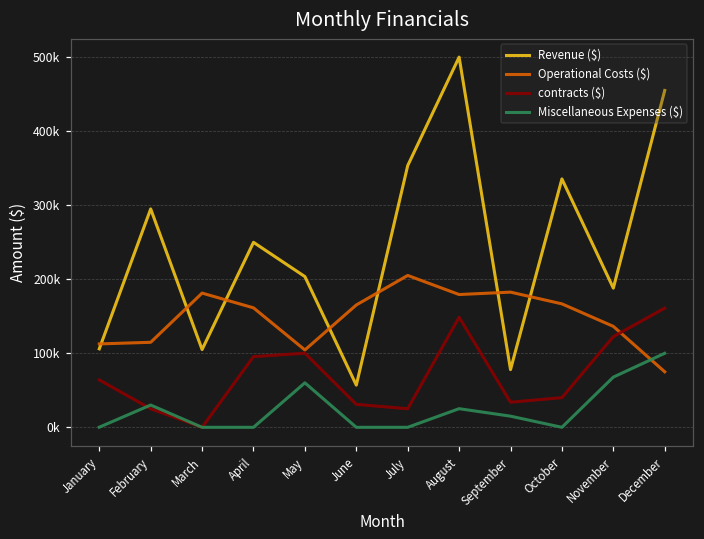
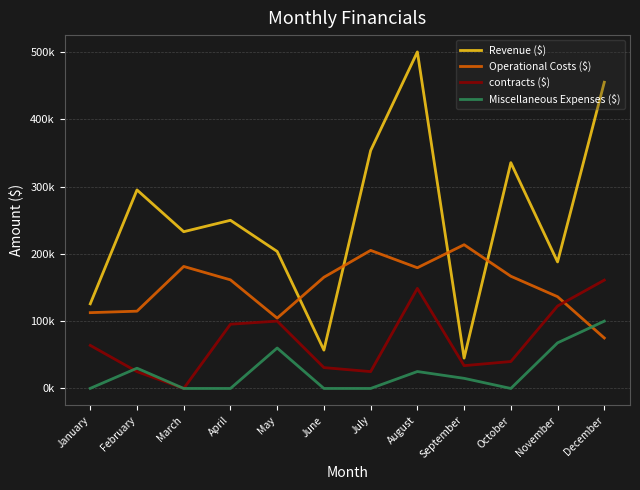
  {
    "Revenue ($)": {
-     "January": 110000,
+     "January": 130000,
      "February": 300000,
-     "March": 110000,
+     "March": 230000,
      "April": 250000,
      "May": 200000,
      "June": 60000,
      "July": 350000,
      "August": 500000,
-     "September": 80000,
+     "September": 50000,
      "October": 340000,
      "November": 190000
    },
    "Operational Costs ($)": {
      "January": 110000,
      "February": 110000,
      "March": 180000,
      "April": 160000,
      "May": 100000,
      "June": 170000,
      "July": 210000,
      "August": 180000,
-     "September": 180000,
+     "September": 210000,
      "October": 170000,
      "November": 140000,
      "December": 80000
    },
    "contracts ($)": {
      "January": 60000,
      "February": 30000,
      "April": 100000,
      "May": 100000,
      "June": 30000,
      "July": 30000,
      "August": 150000,
      "September": 30000,
      "October": 40000,
      "November": 120000,
      "December": 160000
    },
    "Miscellaneous Expenses ($)": {
      "January": 0,
      "February": 30000,
      "April": 0,
      "May": 60000,
      "June": 0,
      "July": 0,
      "August": 30000,
      "September": 20000,
      "October": 0,
      "November": 70000,
      "December": 100000
    }
  }
